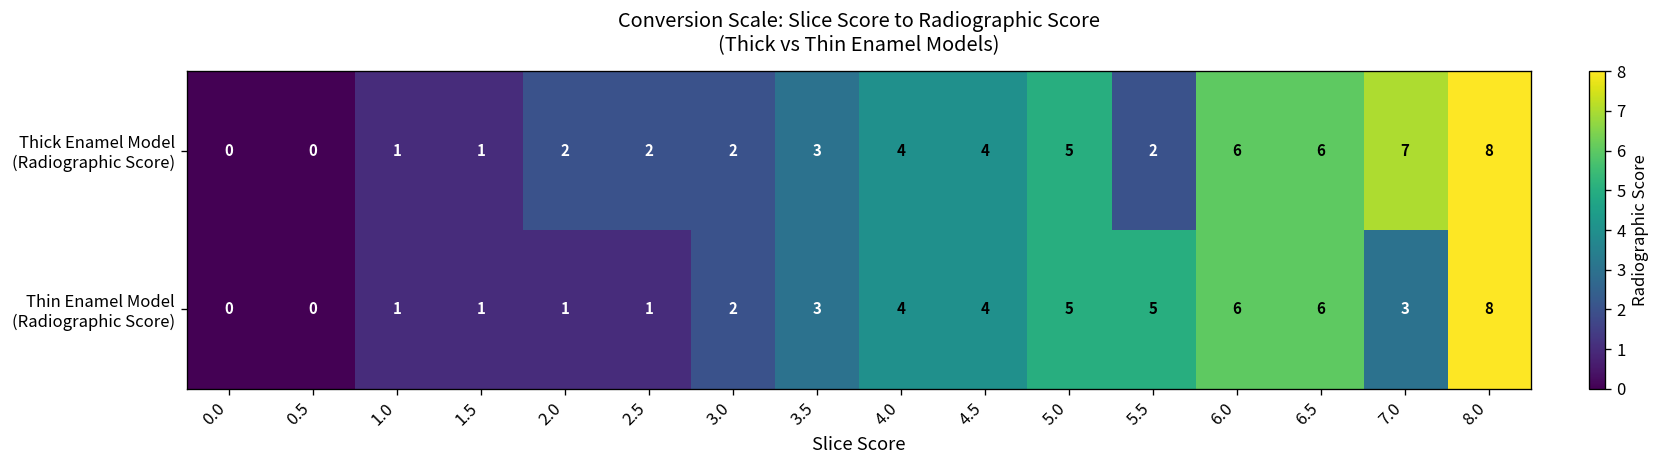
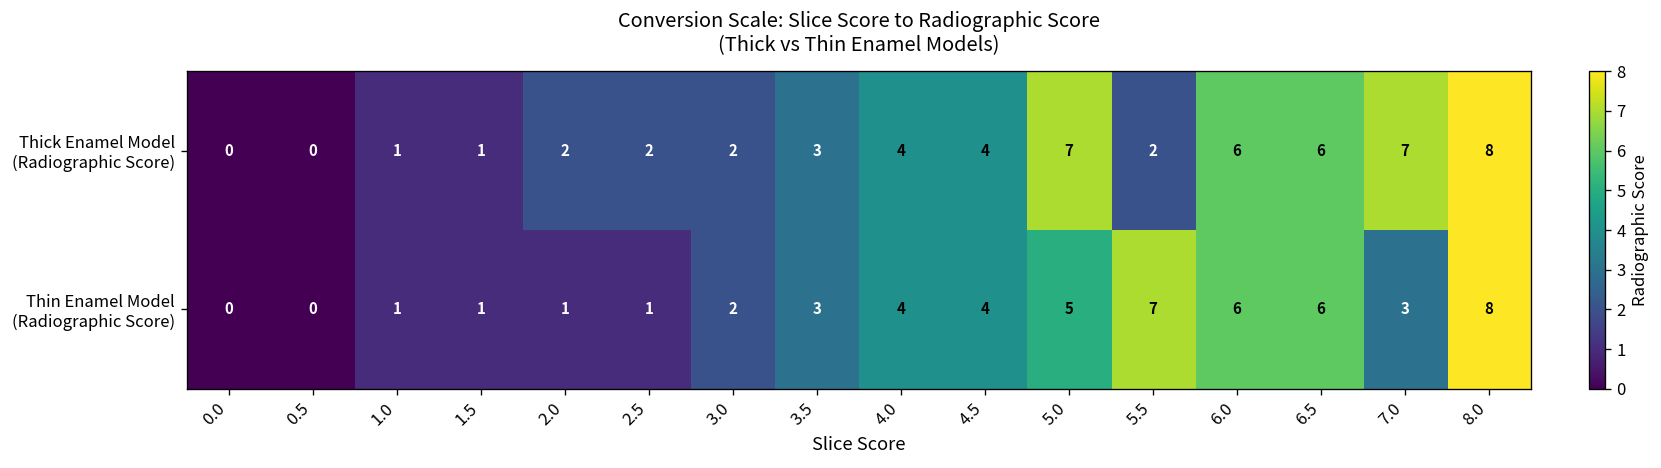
  {
    "Thick Enamel Model (Radiographic Score)": {
      "0.0": 0,
      "0.5": 0,
      "1.0": 1,
      "1.5": 1,
      "2.0": 2,
      "2.5": 2,
      "3.0": 2,
      "3.5": 3,
      "4.0": 4,
      "4.5": 4,
-     "5.0": 5,
+     "5.0": 7,
      "5.5": 2,
      "6.0": 6,
      "6.5": 6,
      "7.0": 7,
      "8.0": 8
    },
    "Thin Enamel Model (Radiographic Score)": {
      "0.0": 0,
      "0.5": 0,
      "1.0": 1,
      "1.5": 1,
      "2.0": 1,
      "2.5": 1,
      "3.0": 2,
      "3.5": 3,
      "4.0": 4,
      "4.5": 4,
      "5.0": 5,
-     "5.5": 5,
+     "5.5": 7,
      "6.0": 6,
      "6.5": 6,
      "7.0": 3,
      "8.0": 8
    }
  }
